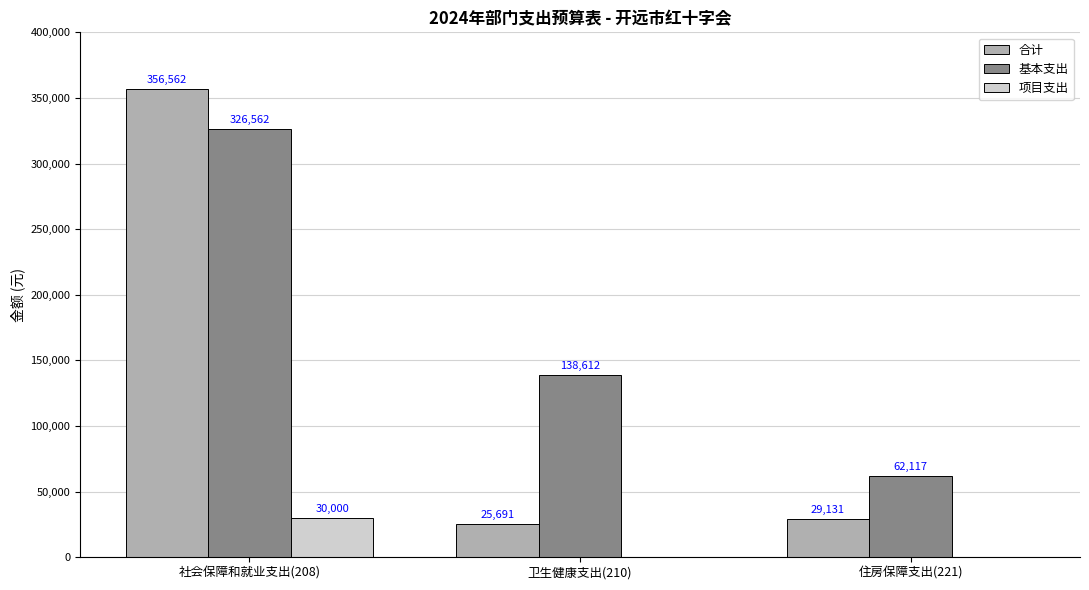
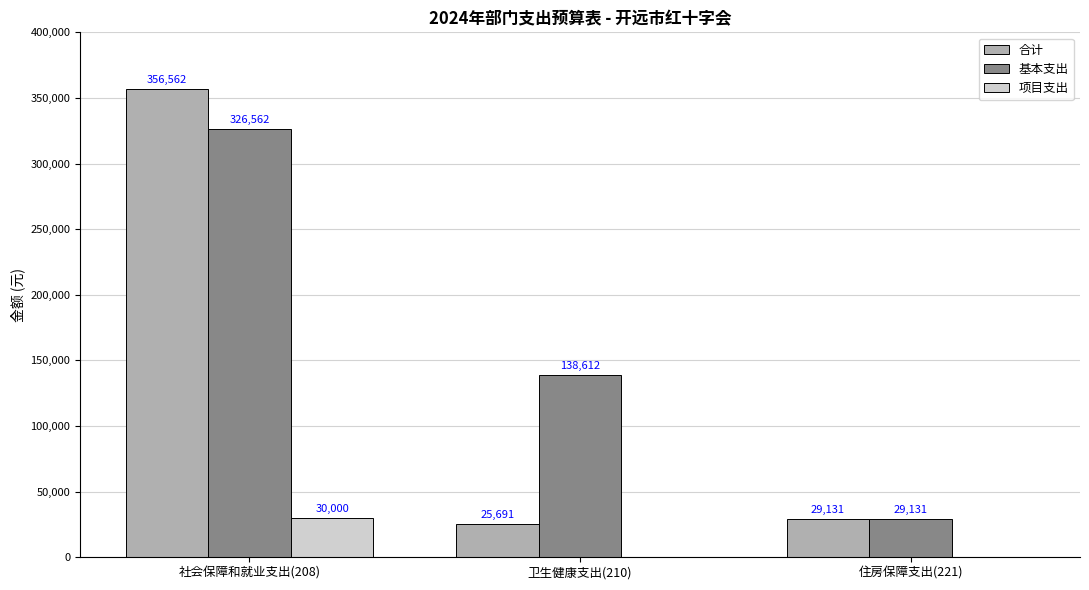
  {
    "基本支出": {
      "社会保障和就业支出(208)": "326,562",
      "卫生健康支出(210)": "138,612",
-     "住房保障支出(221)": "62,117"
+     "住房保障支出(221)": "29,131"
    }
  }
